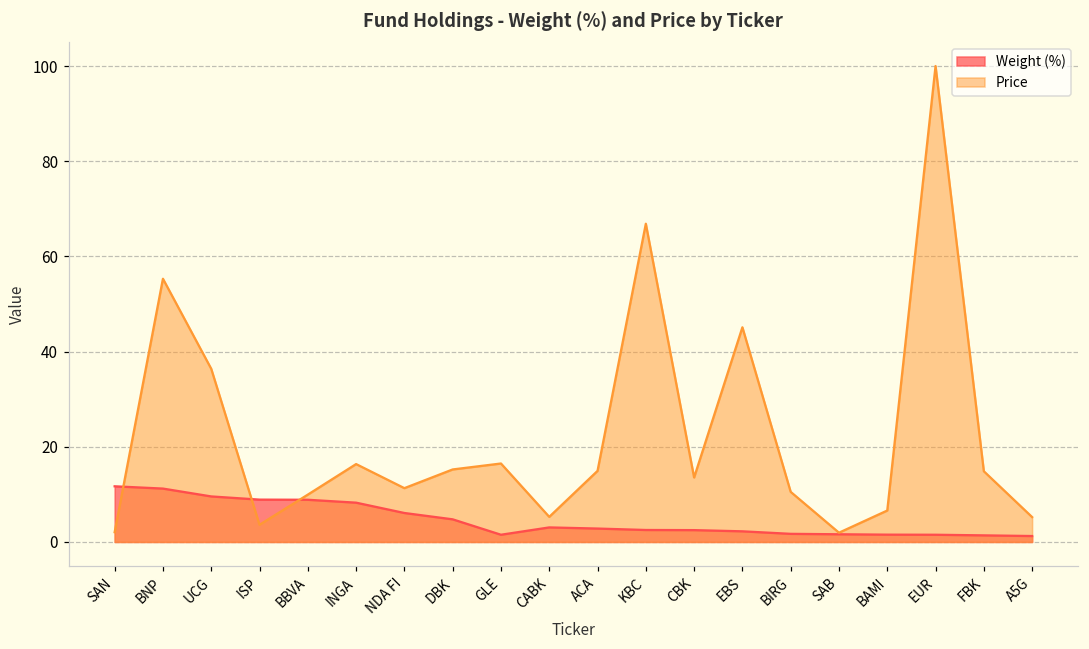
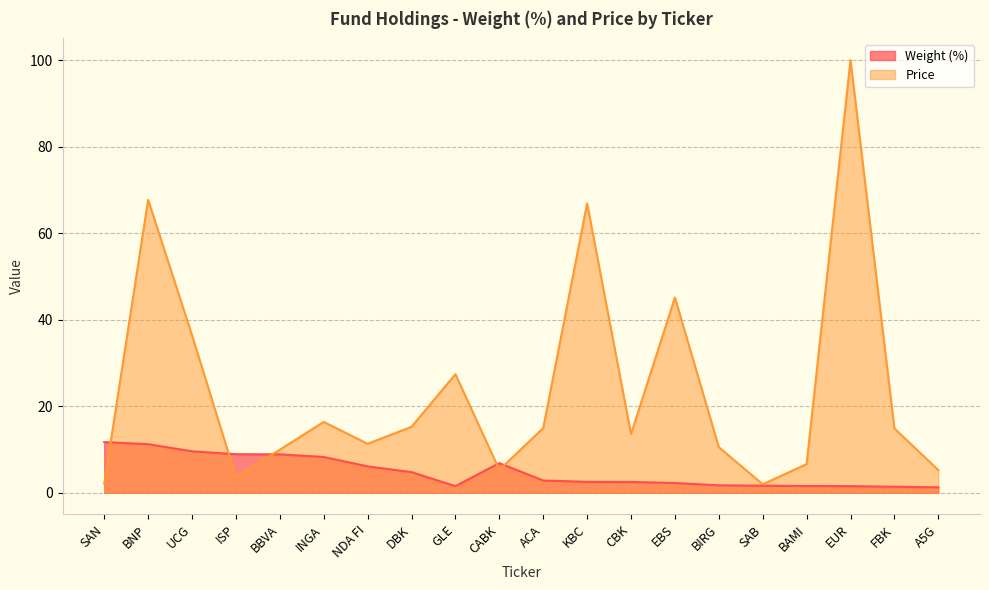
  {
    "Weight (%)": {
      "SAN": 12,
      "BNP": 11,
      "UCG": 10,
      "ISP": 9,
      "BBVA": 9,
      "INGA": 8,
      "NDA FI": 6,
      "DBK": 5,
      "GLE": 2,
-     "CABK": 3,
+     "CABK": 7,
      "ACA": 3,
      "KBC": 3,
      "CBK": 2,
      "EBS": 2,
      "BIRG": 2,
      "BAMI": 2,
      "EUR": 2,
      "FBK": 1,
      "A5G": 1
    },
    "Price": {
      "SAN": 2,
-     "BNP": 55,
+     "BNP": 68,
      "UCG": 36,
      "ISP": 4,
      "BBVA": 10,
      "INGA": 16,
      "NDA FI": 11,
      "DBK": 15,
-     "GLE": 16,
+     "GLE": 27,
      "CABK": 5,
      "ACA": 15,
      "KBC": 67,
      "CBK": 14,
      "EBS": 45,
      "BIRG": 11,
      "BAMI": 7,
      "EUR": 100,
      "FBK": 15,
      "A5G": 5
    }
  }
